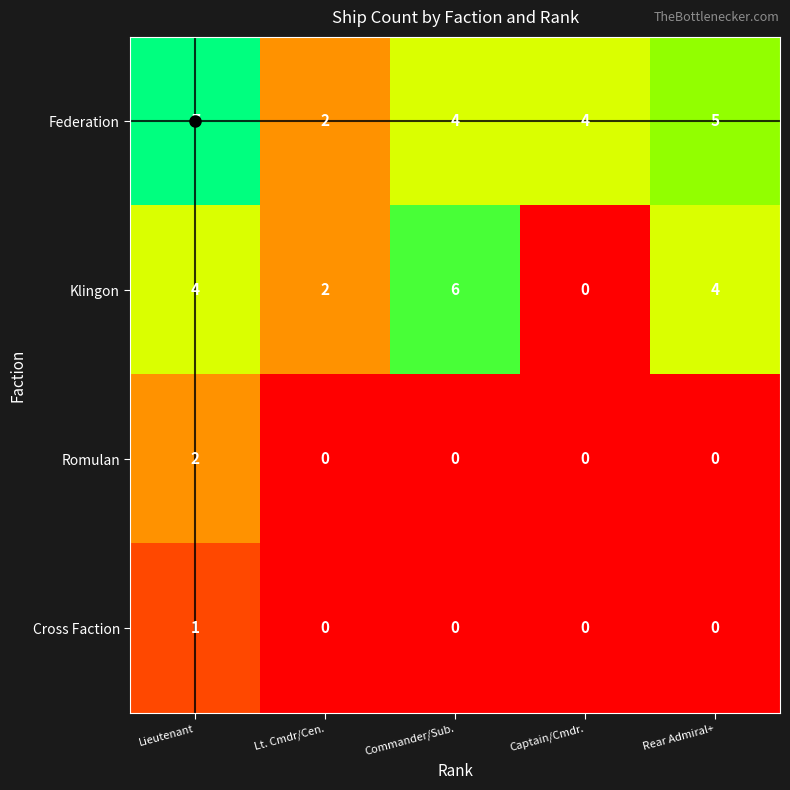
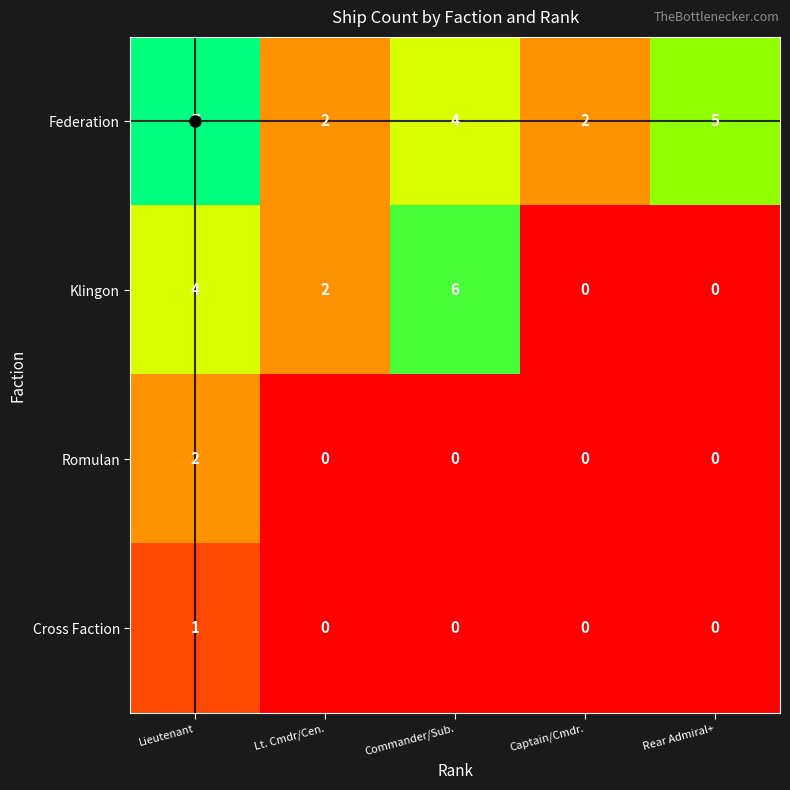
  {
    "Federation": {
      "Lt. Cmdr/Cen.": 2,
      "Commander/Sub.": 4,
-     "Captain/Cmdr.": 4,
+     "Captain/Cmdr.": 2,
      "Rear Admiral+": 5
    },
    "Klingon": {
      "Lieutenant": 4,
      "Lt. Cmdr/Cen.": 2,
      "Commander/Sub.": 6,
      "Captain/Cmdr.": 0,
-     "Rear Admiral+": 4
+     "Rear Admiral+": 0
    },
    "Romulan": {
      "Lieutenant": 2,
      "Lt. Cmdr/Cen.": 0,
      "Commander/Sub.": 0,
      "Captain/Cmdr.": 0,
      "Rear Admiral+": 0
    },
    "Cross Faction": {
      "Lieutenant": 1,
      "Lt. Cmdr/Cen.": 0,
      "Commander/Sub.": 0,
      "Captain/Cmdr.": 0,
      "Rear Admiral+": 0
    }
  }
